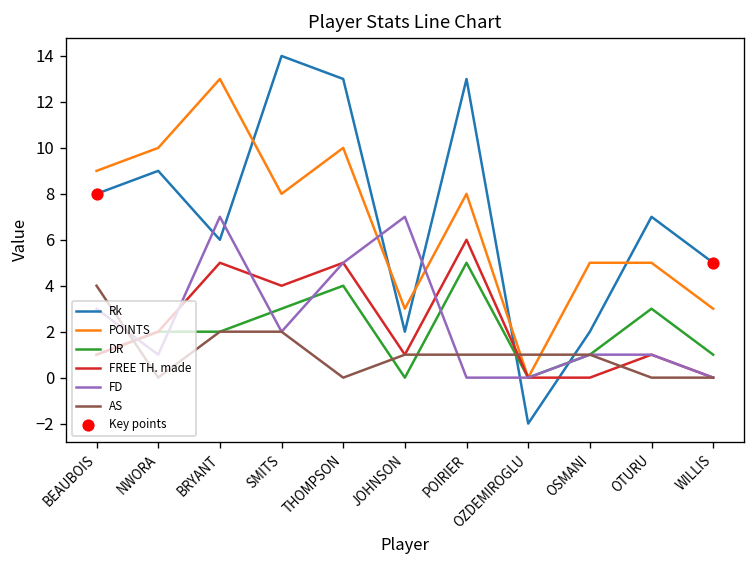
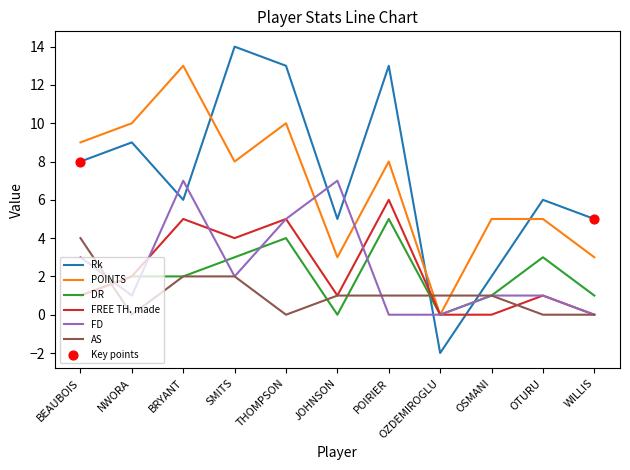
  {
    "Rk": {
      "NWORA": 9,
      "BRYANT": 6,
      "SMITS": 14,
      "THOMPSON": 13,
-     "JOHNSON": 2,
+     "JOHNSON": 5,
      "POIRIER": 13,
      "OZDEMIROGLU": -2,
      "OSMANI": 2,
-     "OTURU": 7
+     "OTURU": 6
    },
    "POINTS": {
      "BEAUBOIS": 9,
      "NWORA": 10,
      "BRYANT": 13,
      "SMITS": 8,
      "THOMPSON": 10,
      "JOHNSON": 3,
      "POIRIER": 8,
      "OSMANI": 5,
      "OTURU": 5,
      "WILLIS": 3
    },
    "DR": {
      "SMITS": 3,
      "THOMPSON": 4,
      "JOHNSON": 0,
      "POIRIER": 5,
      "OTURU": 3,
      "WILLIS": 1
    },
    "FREE TH. made": {
      "BRYANT": 5,
      "SMITS": 4,
      "POIRIER": 6,
      "OSMANI": 0
    },
    "FD": {
      "BRYANT": 7,
      "JOHNSON": 7,
      "POIRIER": 0
    },
    "AS": {
      "BEAUBOIS": 4,
      "THOMPSON": 0,
      "POIRIER": 1,
      "OZDEMIROGLU": 1,
      "OTURU": 0
    }
  }
